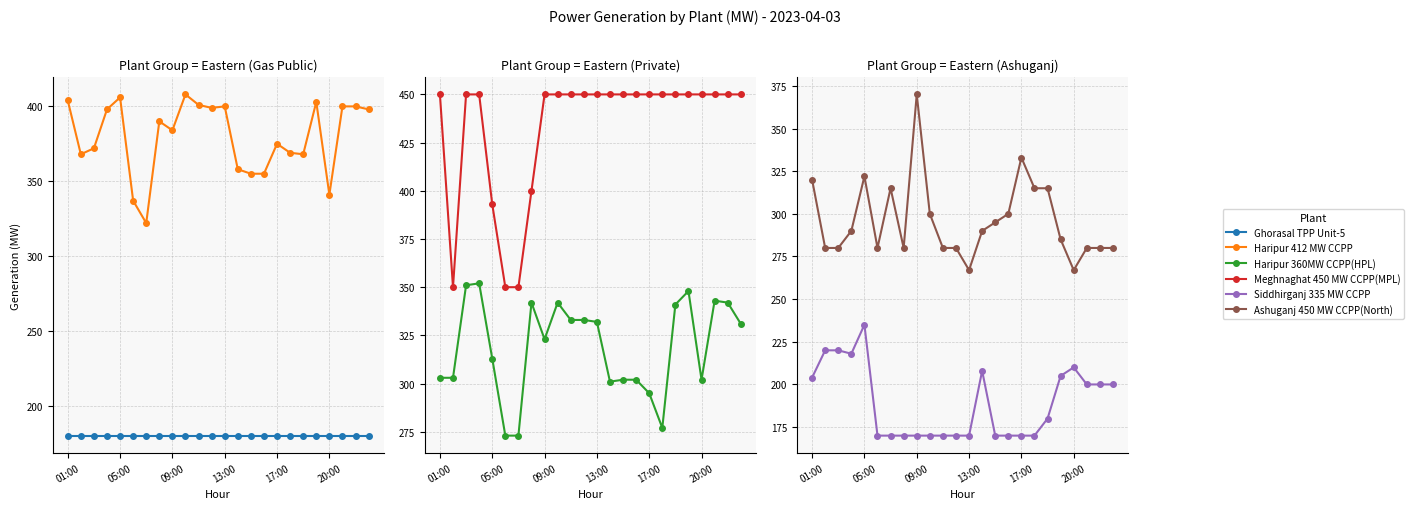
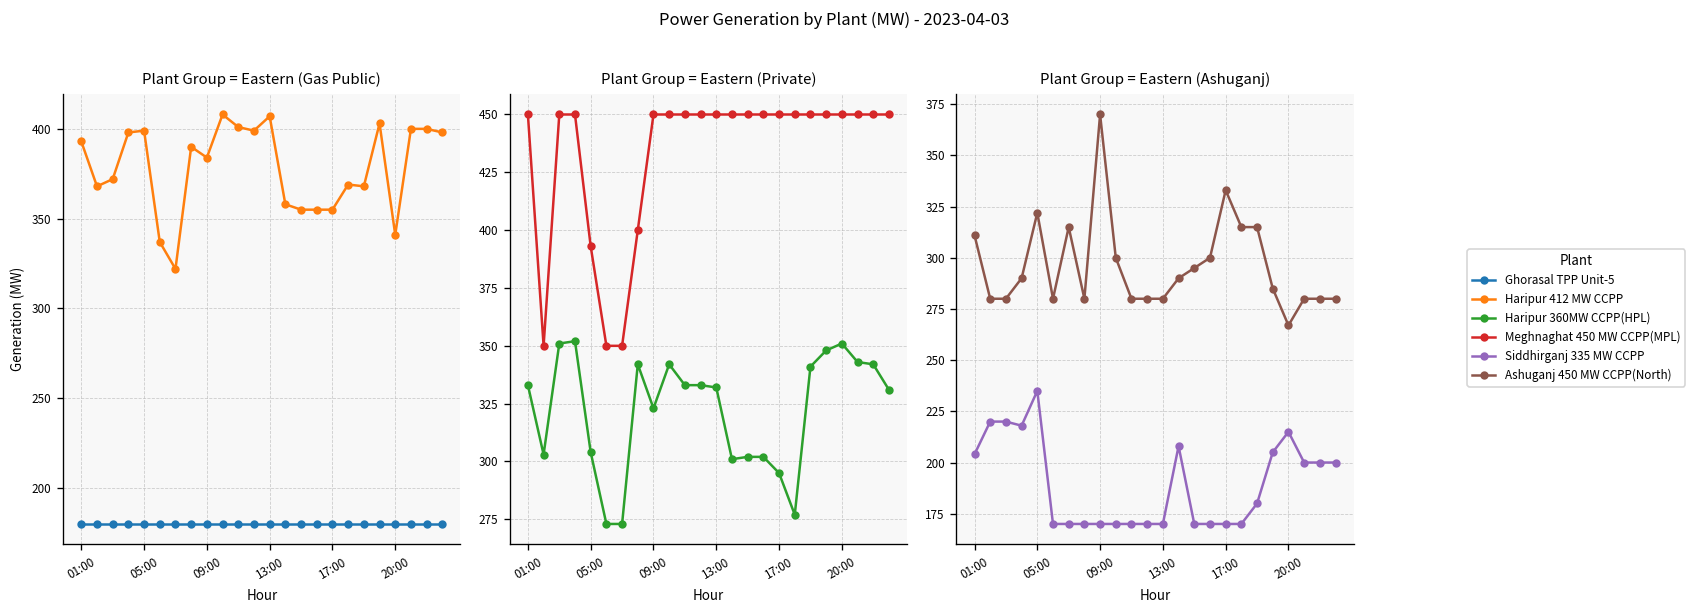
  {
    "Plant Group = Eastern (Gas Public)": {
      "Ghorasal TPP Unit-5": {
        "01:00": 180,
        "05:00": 180,
        "09:00": 180,
        "13:00": 180,
        "17:00": 180,
        "20:00": 180
      },
      "Haripur 412 MW CCPP": {
-       "01:00": 404,
-       "05:00": 406,
+       "01:00": 393,
+       "05:00": 399,
        "09:00": 384,
-       "13:00": 400,
-       "17:00": 375,
+       "13:00": 407,
+       "17:00": 355,
        "20:00": 341
      }
    },
    "Plant Group = Eastern (Private)": {
      "Haripur 360MW CCPP(HPL)": {
-       "01:00": 303,
-       "05:00": 313,
+       "01:00": 333,
+       "05:00": 304,
        "09:00": 323,
        "13:00": 332,
        "17:00": 295,
-       "20:00": 302
+       "20:00": 351
      },
      "Meghnaghat 450 MW CCPP(MPL)": {
        "01:00": 450,
        "05:00": 393,
        "09:00": 450,
        "13:00": 450,
        "17:00": 450,
        "20:00": 450
      }
    },
    "Plant Group = Eastern (Ashuganj)": {
      "Siddhirganj 335 MW CCPP": {
        "01:00": 204,
        "05:00": 235,
        "09:00": 170,
        "13:00": 170,
        "17:00": 170,
-       "20:00": 210
+       "20:00": 215
      },
      "Ashuganj 450 MW CCPP(North)": {
-       "01:00": 320,
+       "01:00": 311,
        "05:00": 322,
        "09:00": 370,
-       "13:00": 267,
+       "13:00": 280,
        "17:00": 333,
        "20:00": 267
      }
    }
  }
